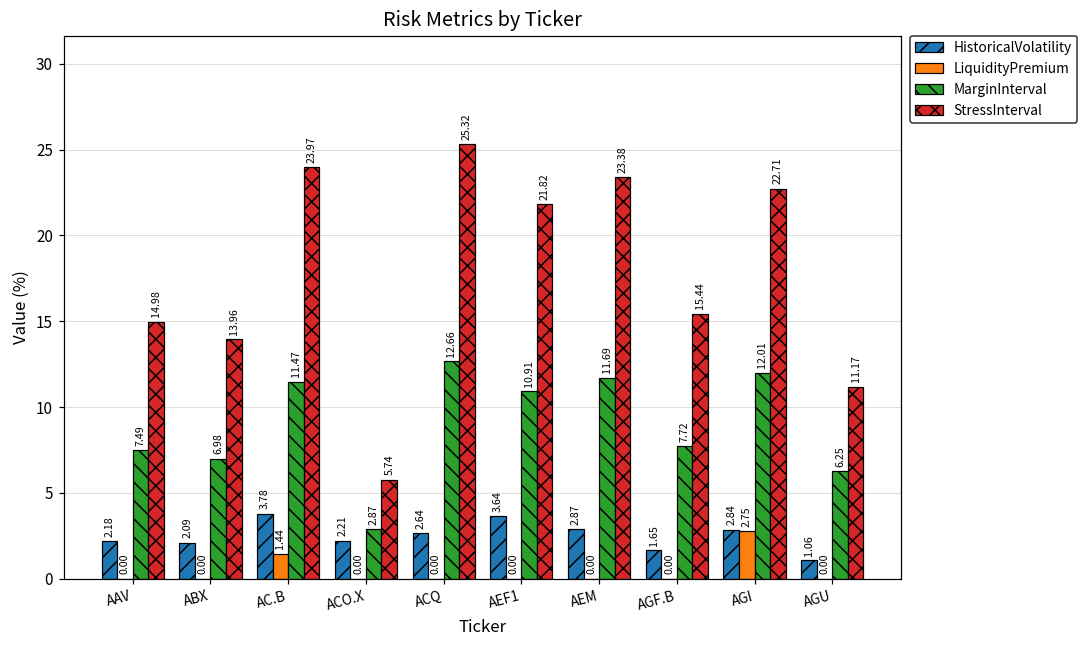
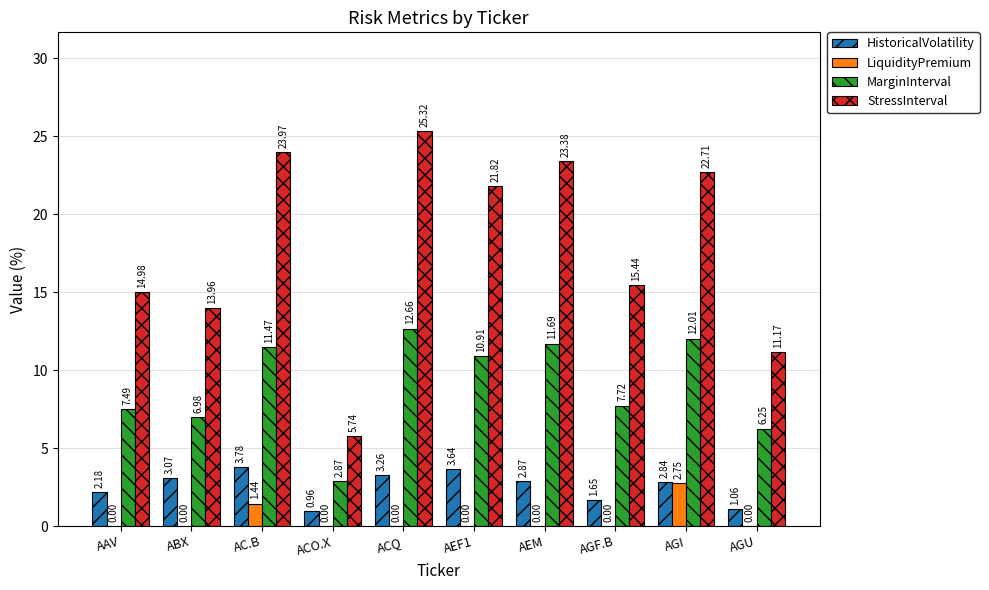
  {
    "HistoricalVolatility": {
      "AAV": 2.18,
-     "ABX": 2.09,
+     "ABX": 3.07,
      "AC.B": 3.78,
-     "ACO.X": 2.21,
-     "ACQ": 2.64,
+     "ACO.X": 0.96,
+     "ACQ": 3.26,
      "AEF1": 3.64,
      "AEM": 2.87,
      "AGF.B": 1.65,
      "AGI": 2.84,
      "AGU": 1.06
    },
    "LiquidityPremium": {
      "AAV": 0.00,
      "ABX": 0.00,
      "AC.B": 1.44,
      "ACO.X": 0.00,
      "ACQ": 0.00,
      "AEF1": 0.00,
      "AEM": 0.00,
      "AGF.B": 0.00,
      "AGI": 2.75,
      "AGU": 0.00
    },
    "MarginInterval": {
      "AAV": 7.49,
      "ABX": 6.98,
      "AC.B": 11.47,
      "ACO.X": 2.87,
      "ACQ": 12.66,
      "AEF1": 10.91,
      "AEM": 11.69,
      "AGF.B": 7.72,
      "AGI": 12.01,
      "AGU": 6.25
    },
    "StressInterval": {
      "AAV": 14.98,
      "ABX": 13.96,
      "AC.B": 23.97,
      "ACO.X": 5.74,
      "ACQ": 25.32,
      "AEF1": 21.82,
      "AEM": 23.38,
      "AGF.B": 15.44,
      "AGI": 22.71,
      "AGU": 11.17
    }
  }
